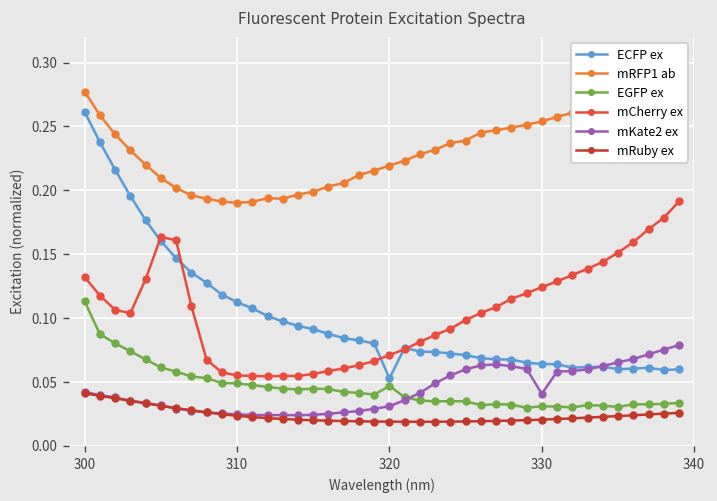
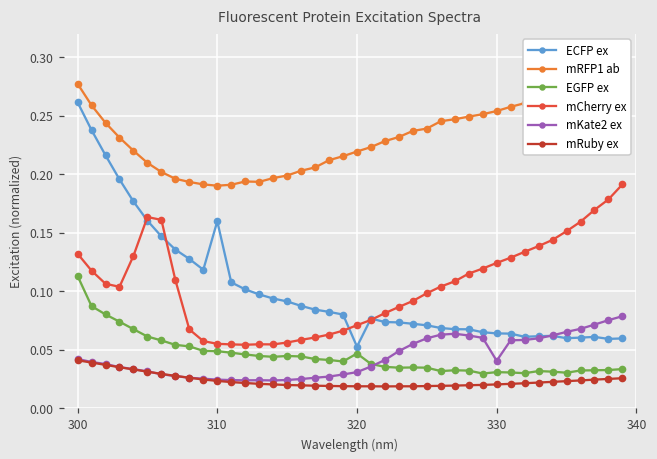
  {
    "ECFP ex": {
      "300": 0.261,
-     "310": 0.112,
+     "310": 0.160,
      "320": 0.053,
      "330": 0.064
    },
    "EGFP ex": {
      "300": 0.113,
      "310": 0.049,
      "320": 0.047,
      "330": 0.031
    },
    "mKate2 ex": {
      "320": 0.031,
      "330": 0.041
    }
  }
